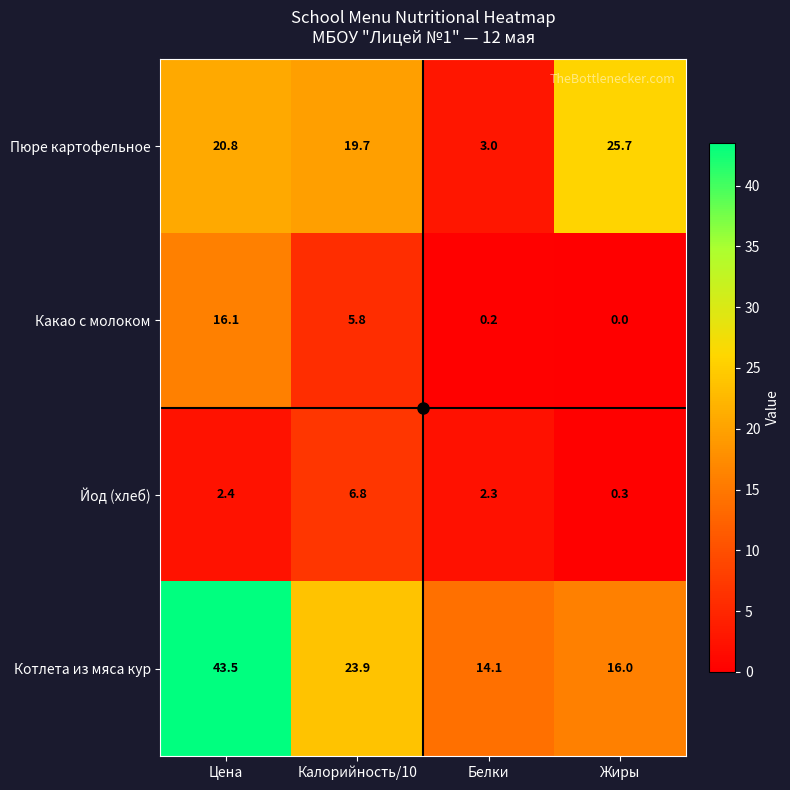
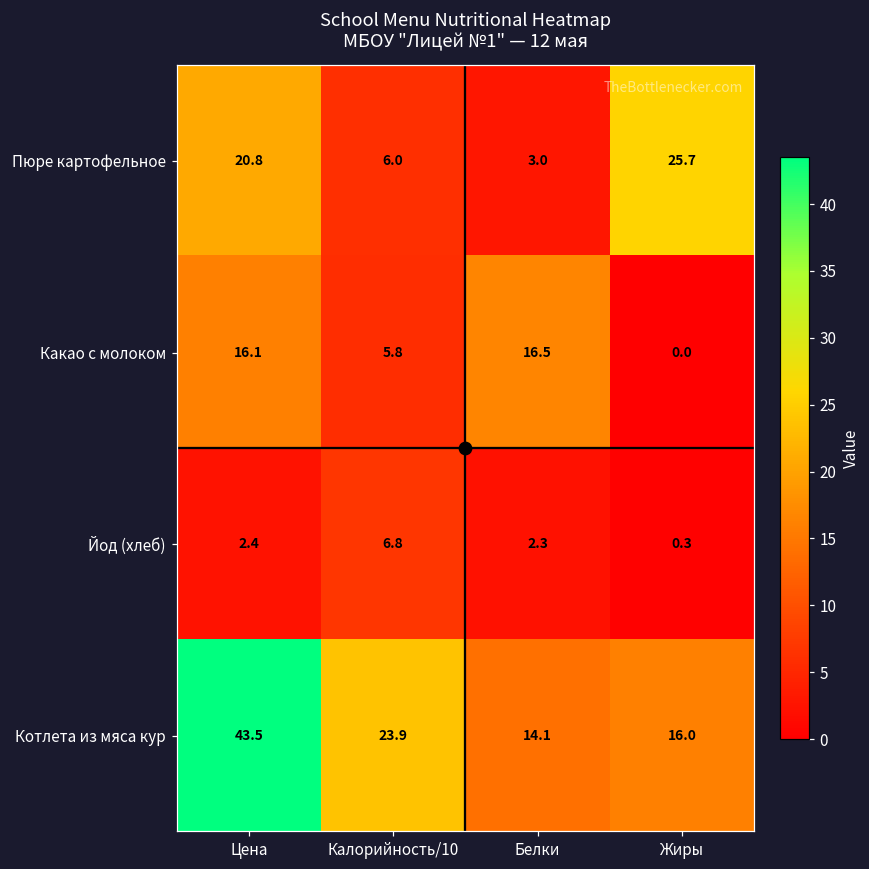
  {
    "Пюре картофельное": {
      "Цена": 20.8,
-     "Калорийность/10": 19.7,
+     "Калорийность/10": 6.0,
      "Белки": 3.0
    },
    "Какао с молоком": {
      "Цена": 16.1,
      "Калорийность/10": 5.8,
-     "Белки": 0.2,
+     "Белки": 16.5,
      "Жиры": 0.0
    },
    "Йод (хлеб)": {
      "Цена": 2.4,
      "Калорийность/10": 6.8,
      "Белки": 2.3,
      "Жиры": 0.3
    },
    "Котлета из мяса кур": {
      "Цена": 43.5,
      "Калорийность/10": 23.9,
      "Белки": 14.1,
      "Жиры": 16.0
    }
  }
